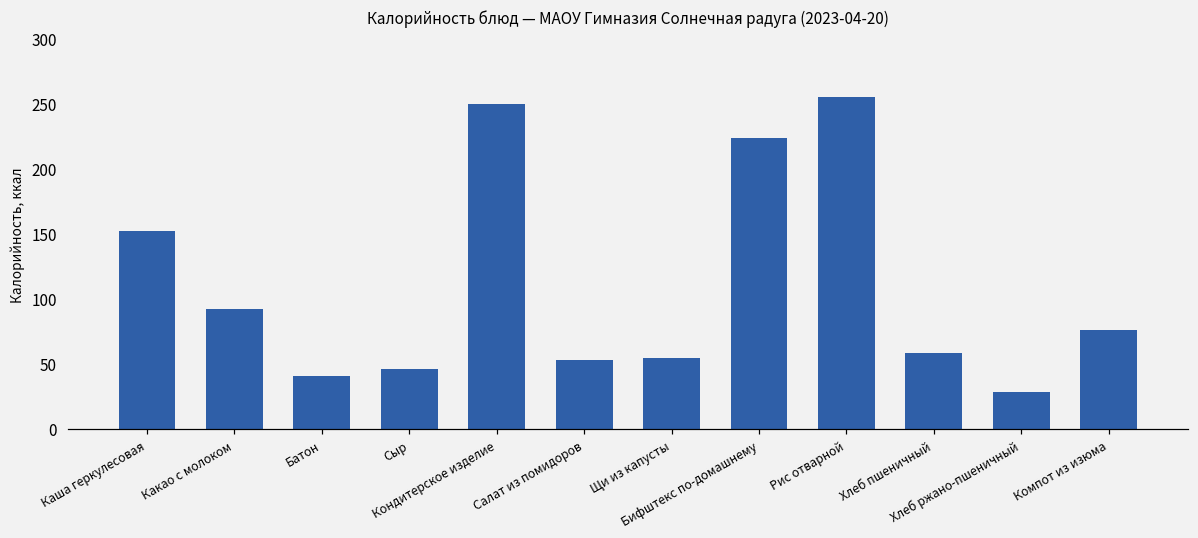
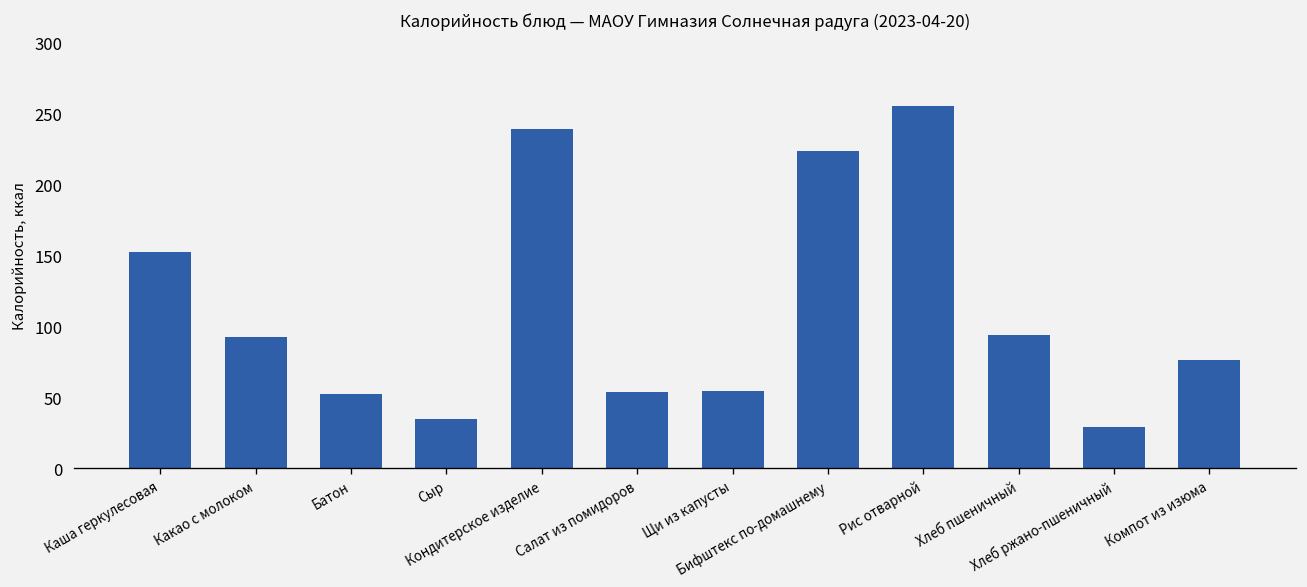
  {
    "Каша геркулесовая": 152,
    "Какао с молоком": 92,
-   "Батон": 41,
-   "Сыр": 46,
-   "Кондитерское изделие": 250,
+   "Батон": 52,
+   "Сыр": 34,
+   "Кондитерское изделие": 239,
    "Салат из помидоров": 53,
    "Щи из капусты": 55,
    "Бифштекс по-домашнему": 223,
    "Рис отварной": 255,
-   "Хлеб пшеничный": 59,
+   "Хлеб пшеничный": 94,
    "Хлеб ржано-пшеничный": 29,
    "Компот из изюма": 76
  }
